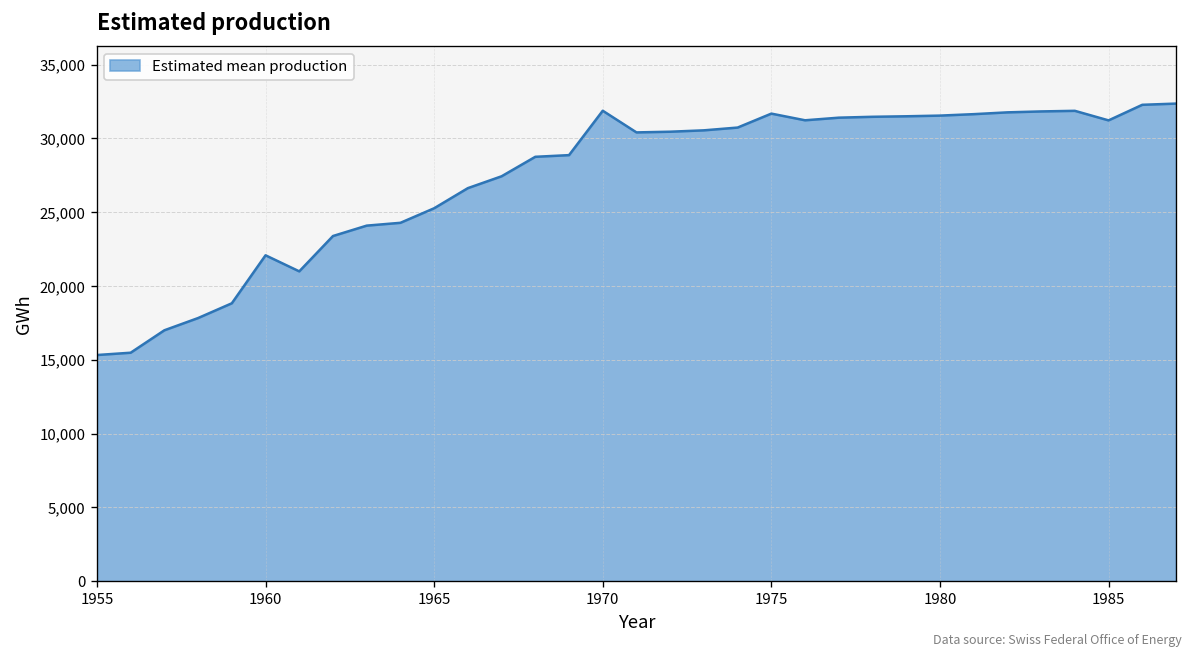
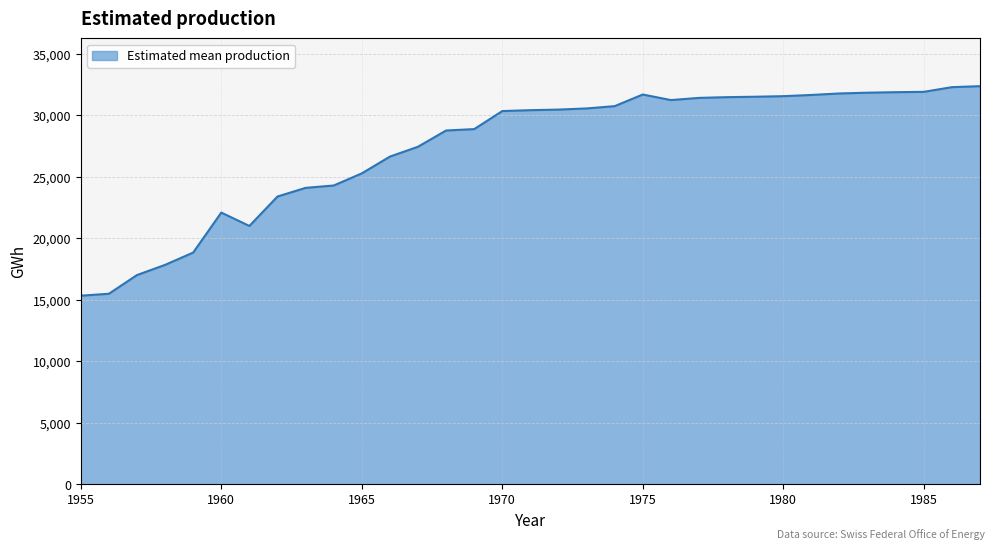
  {
    "1955": "15,300",
    "1960": "22,100",
    "1965": "25,300",
-   "1970": "31,900",
+   "1970": "30,300",
    "1975": "31,700",
    "1980": "31,500",
-   "1985": "31,200"
+   "1985": "31,900"
  }
